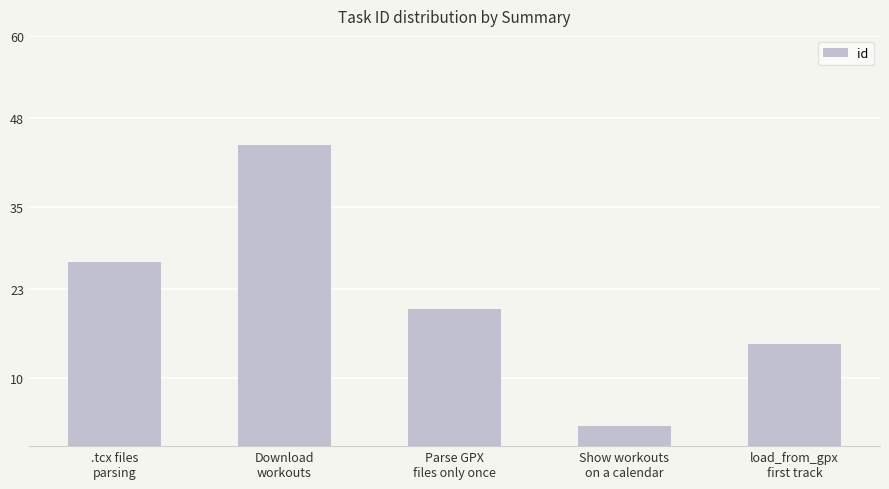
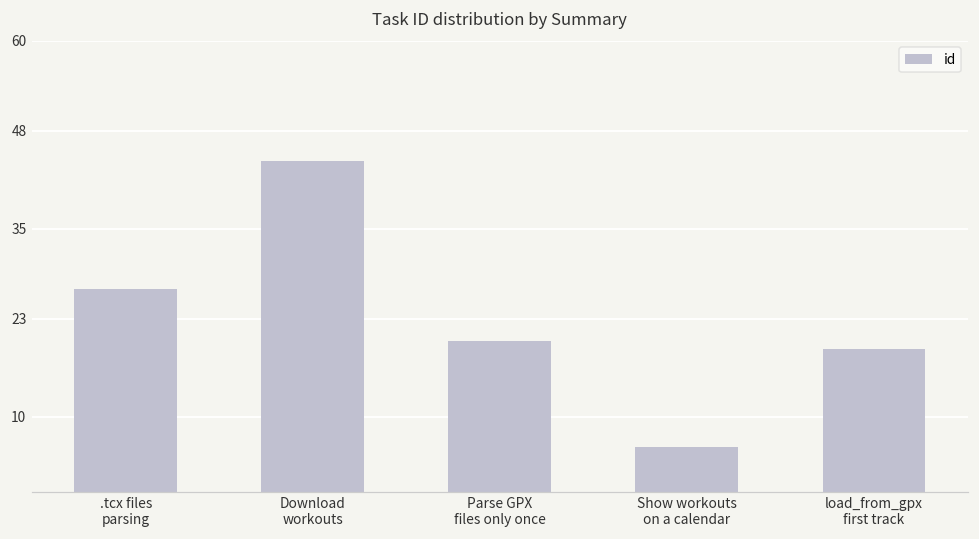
  {
    ".tcx files parsing": 27,
    "Download workouts": 44,
    "Parse GPX files only once": 20,
-   "Show workouts on a calendar": 3,
-   "load_from_gpx first track": 15
+   "Show workouts on a calendar": 6,
+   "load_from_gpx first track": 19
  }
